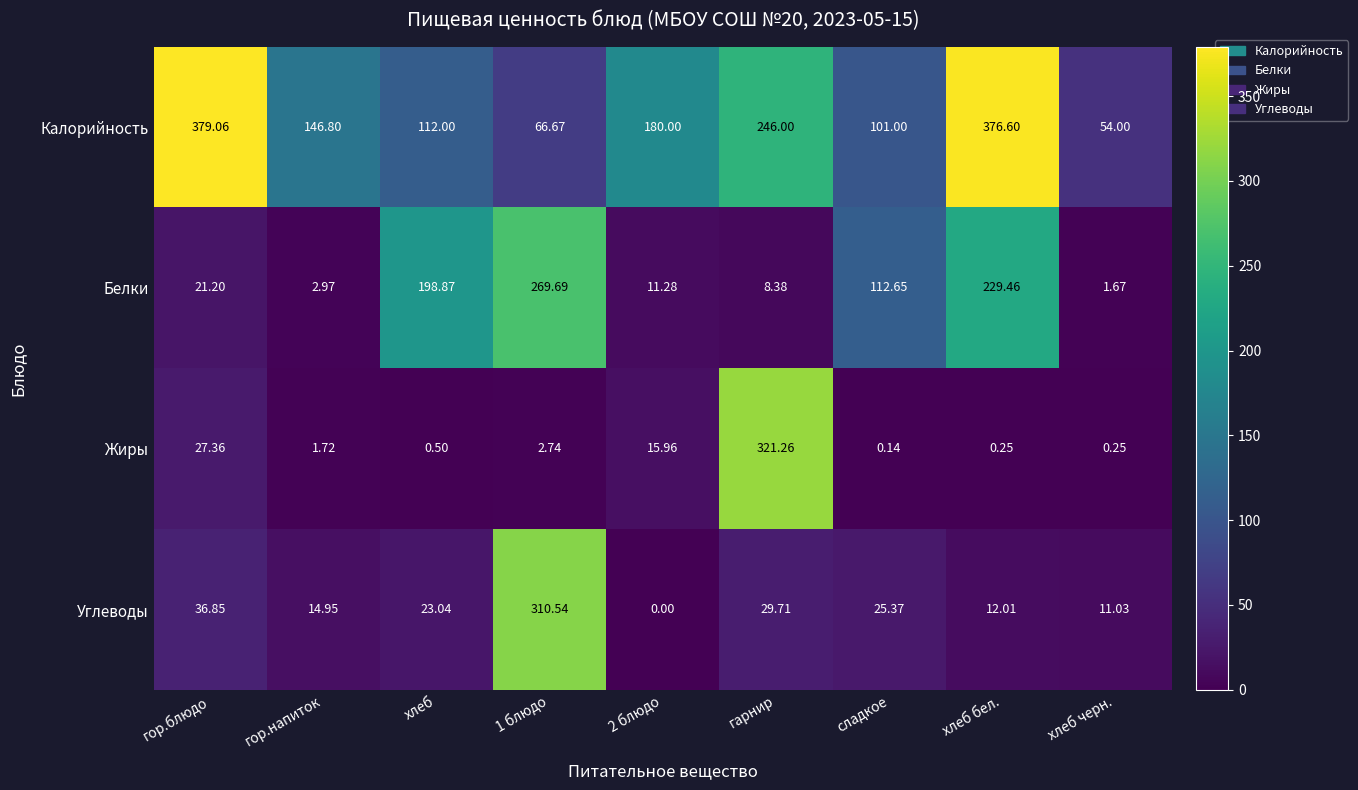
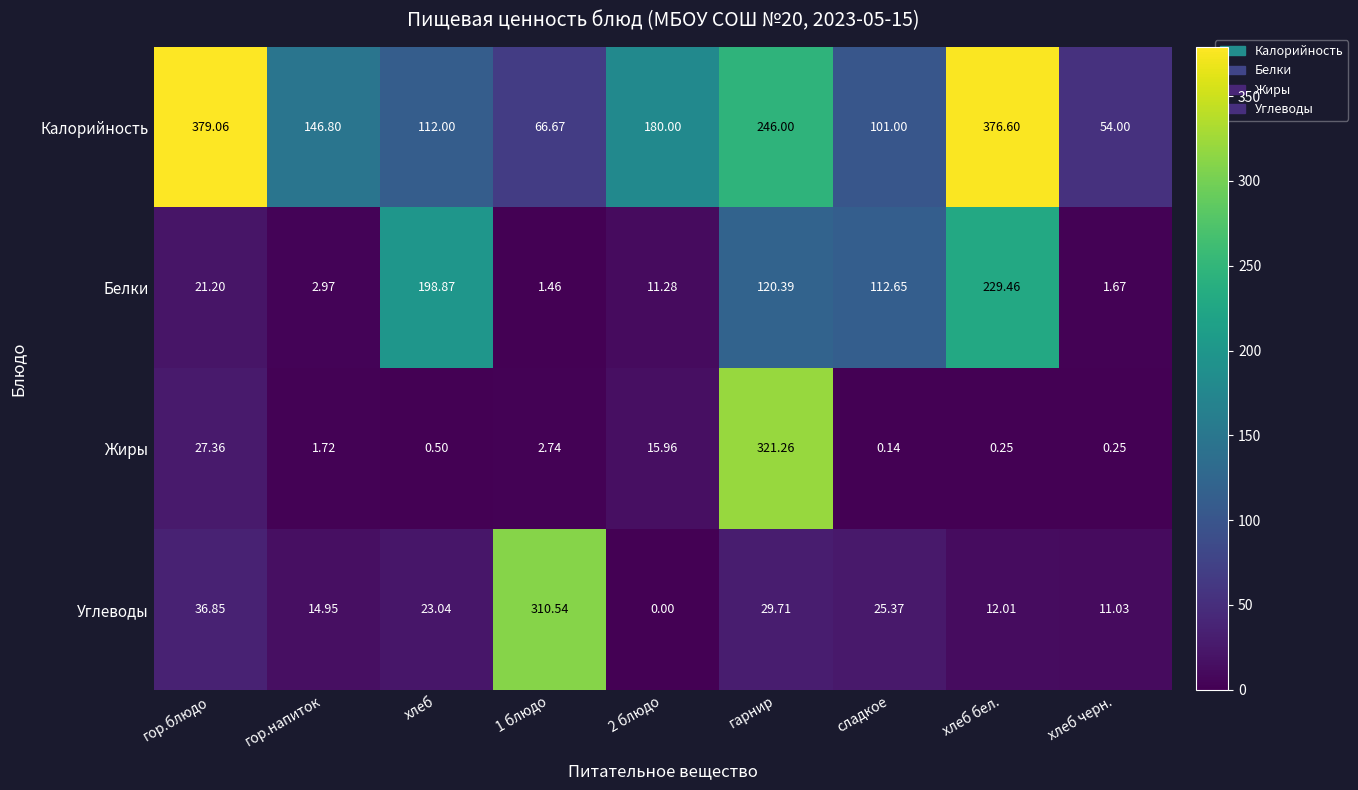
  {
    "Калорийность": {
      "гор.блюдо": 379.06,
      "гор.напиток": 146.80,
      "хлеб": 112.00,
      "1 блюдо": 66.67,
      "2 блюдо": 180.00,
      "гарнир": 246.00,
      "сладкое": 101.00,
      "хлеб бел.": 376.60,
      "хлеб черн.": 54.00
    },
    "Белки": {
      "гор.блюдо": 21.20,
      "гор.напиток": 2.97,
      "хлеб": 198.87,
-     "1 блюдо": 269.69,
+     "1 блюдо": 1.46,
      "2 блюдо": 11.28,
-     "гарнир": 8.38,
+     "гарнир": 120.39,
      "сладкое": 112.65,
      "хлеб бел.": 229.46,
      "хлеб черн.": 1.67
    },
    "Жиры": {
      "гор.блюдо": 27.36,
      "гор.напиток": 1.72,
      "хлеб": 0.50,
      "1 блюдо": 2.74,
      "2 блюдо": 15.96,
      "гарнир": 321.26,
      "сладкое": 0.14,
      "хлеб бел.": 0.25,
      "хлеб черн.": 0.25
    },
    "Углеводы": {
      "гор.блюдо": 36.85,
      "гор.напиток": 14.95,
      "хлеб": 23.04,
      "1 блюдо": 310.54,
      "2 блюдо": 0.00,
      "гарнир": 29.71,
      "сладкое": 25.37,
      "хлеб бел.": 12.01,
      "хлеб черн.": 11.03
    }
  }
